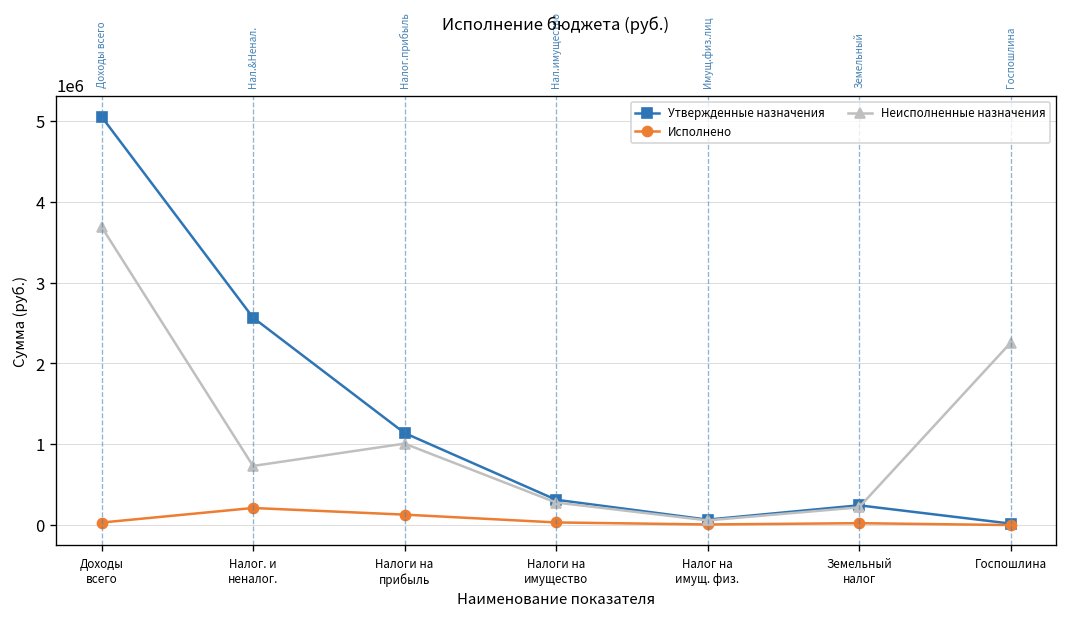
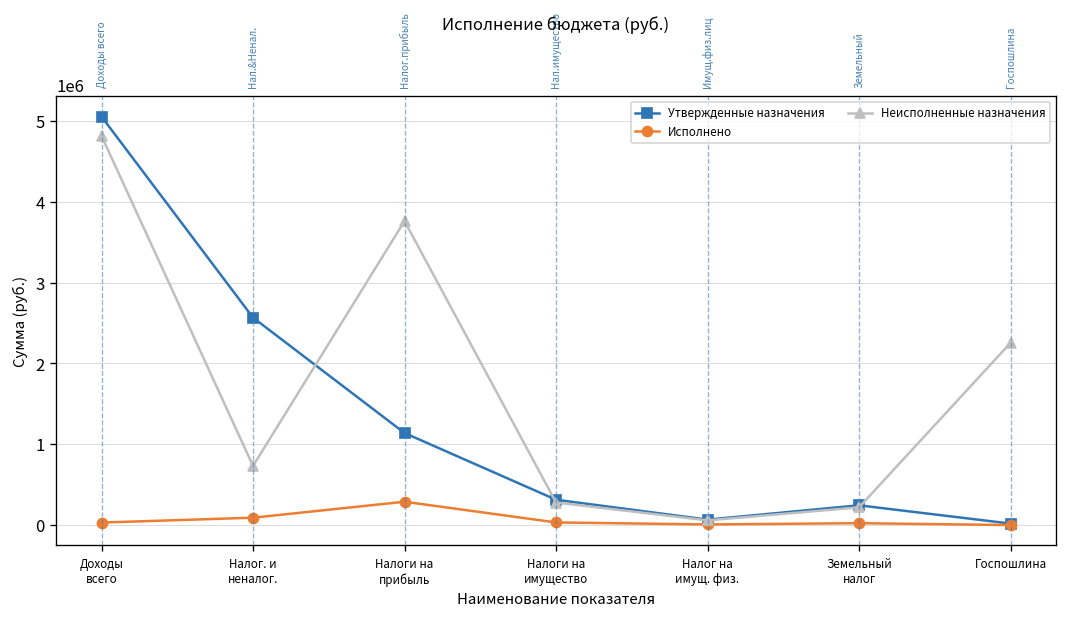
  {
    "Утвержденные назначения": {
      "Доходы всего": 5100000,
      "Налог. и неналог.": 2600000,
      "Налоги на прибыль": 1100000
    },
    "Исполнено": {
      "Доходы всего": 0,
-     "Налог. и неналог.": 200000,
-     "Налоги на прибыль": 100000,
+     "Налог. и неналог.": 100000,
+     "Налоги на прибыль": 300000,
      "Налоги на имущество": 0,
      "Налог на имущ. физ.": 0,
      "Земельный налог": 0
    },
    "Неисполненные назначения": {
-     "Доходы всего": 3700000,
+     "Доходы всего": 4800000,
      "Налог. и неналог.": 700000,
-     "Налоги на прибыль": 1000000,
+     "Налоги на прибыль": 3800000,
      "Госпошлина": 2300000
    }
  }
